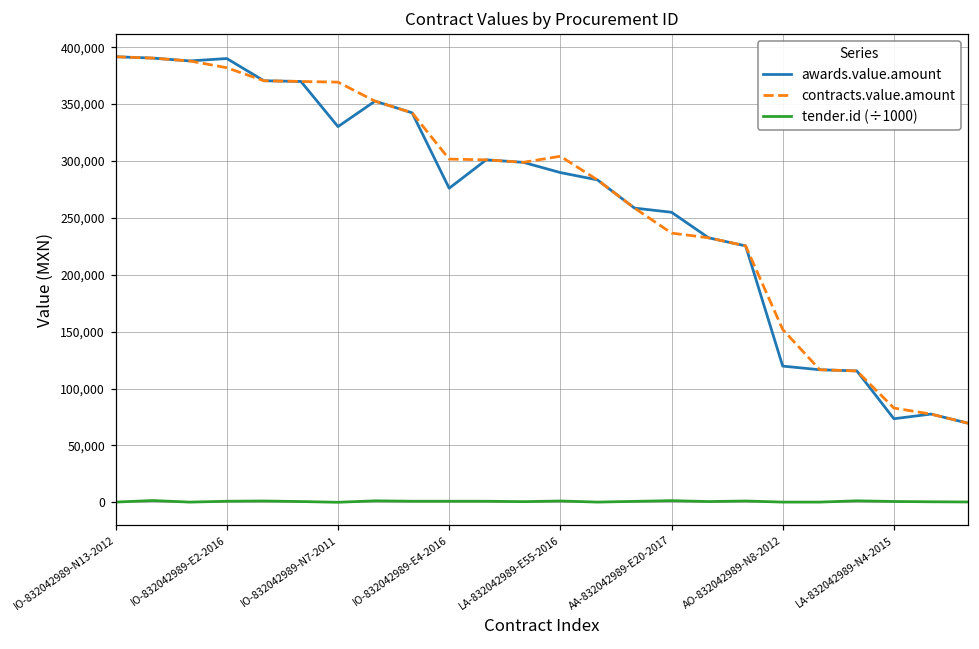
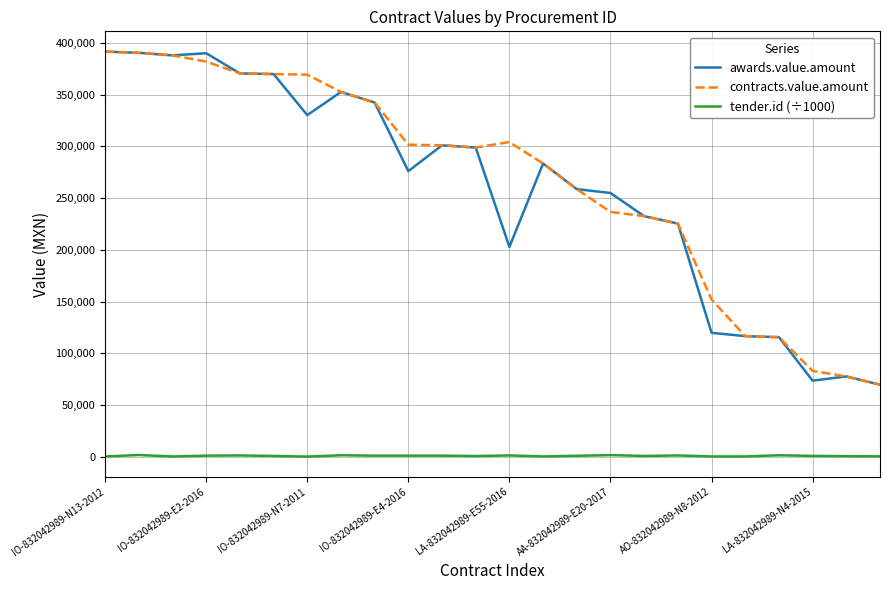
  {
    "awards.value.amount": {
      "IO-832042989-E2-2016": "390,000",
      "IO-832042989-N7-2011": "330,000",
      "IO-832042989-E4-2016": "276,000",
-     "LA-832042989-E55-2016": "290,000",
+     "LA-832042989-E55-2016": "203,000",
      "AA-832042989-E20-2017": "255,000",
      "AO-832042989-N8-2012": "120,000",
      "LA-832042989-N4-2015": "73,000"
    },
    "contracts.value.amount": {
      "IO-832042989-E2-2016": "382,000",
      "IO-832042989-N7-2011": "369,000",
      "IO-832042989-E4-2016": "302,000",
      "LA-832042989-E55-2016": "304,000",
      "AA-832042989-E20-2017": "237,000",
      "AO-832042989-N8-2012": "152,000",
      "LA-832042989-N4-2015": "83,000"
    },
    "tender.id (÷1000)": {
      "IO-832042989-N13-2012": "0",
      "IO-832042989-E2-2016": "1,000",
      "IO-832042989-N7-2011": "0",
      "IO-832042989-E4-2016": "1,000",
      "LA-832042989-E55-2016": "1,000",
      "AA-832042989-E20-2017": "2,000",
      "AO-832042989-N8-2012": "0",
      "LA-832042989-N4-2015": "1,000"
    }
  }
